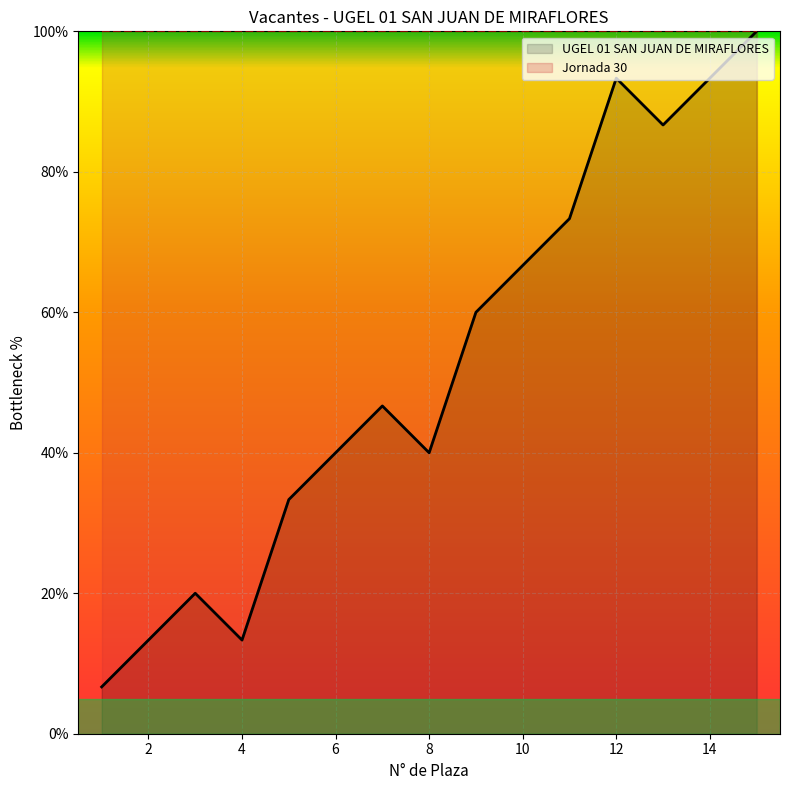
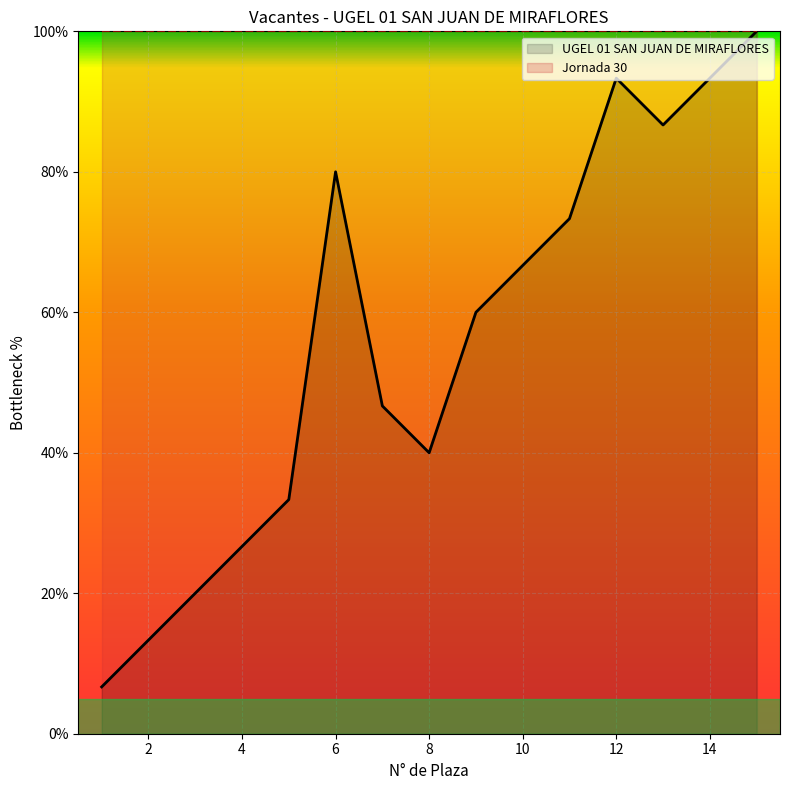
  {
    "UGEL 01 SAN JUAN DE MIRAFLORES": {
      "2": "13%",
-     "4": "13%",
-     "6": "40%",
+     "4": "27%",
+     "6": "80%",
      "8": "40%",
      "10": "67%"
    },
    "Jornada 30": {
      "2": "100%",
      "4": "100%",
      "6": "100%",
      "8": "100%",
      "10": "100%",
      "12": "100%",
      "14": "100%"
    }
  }
